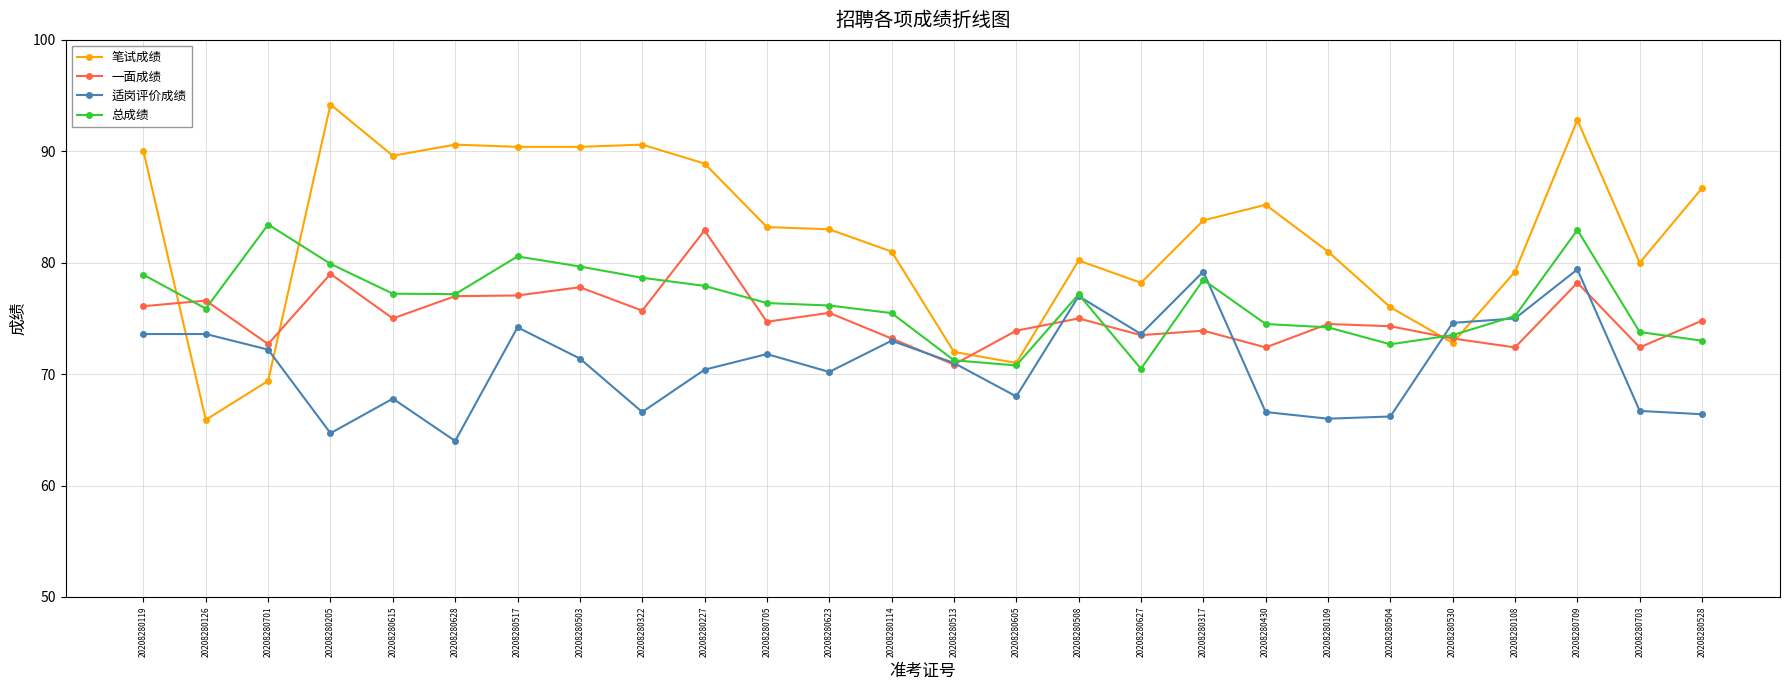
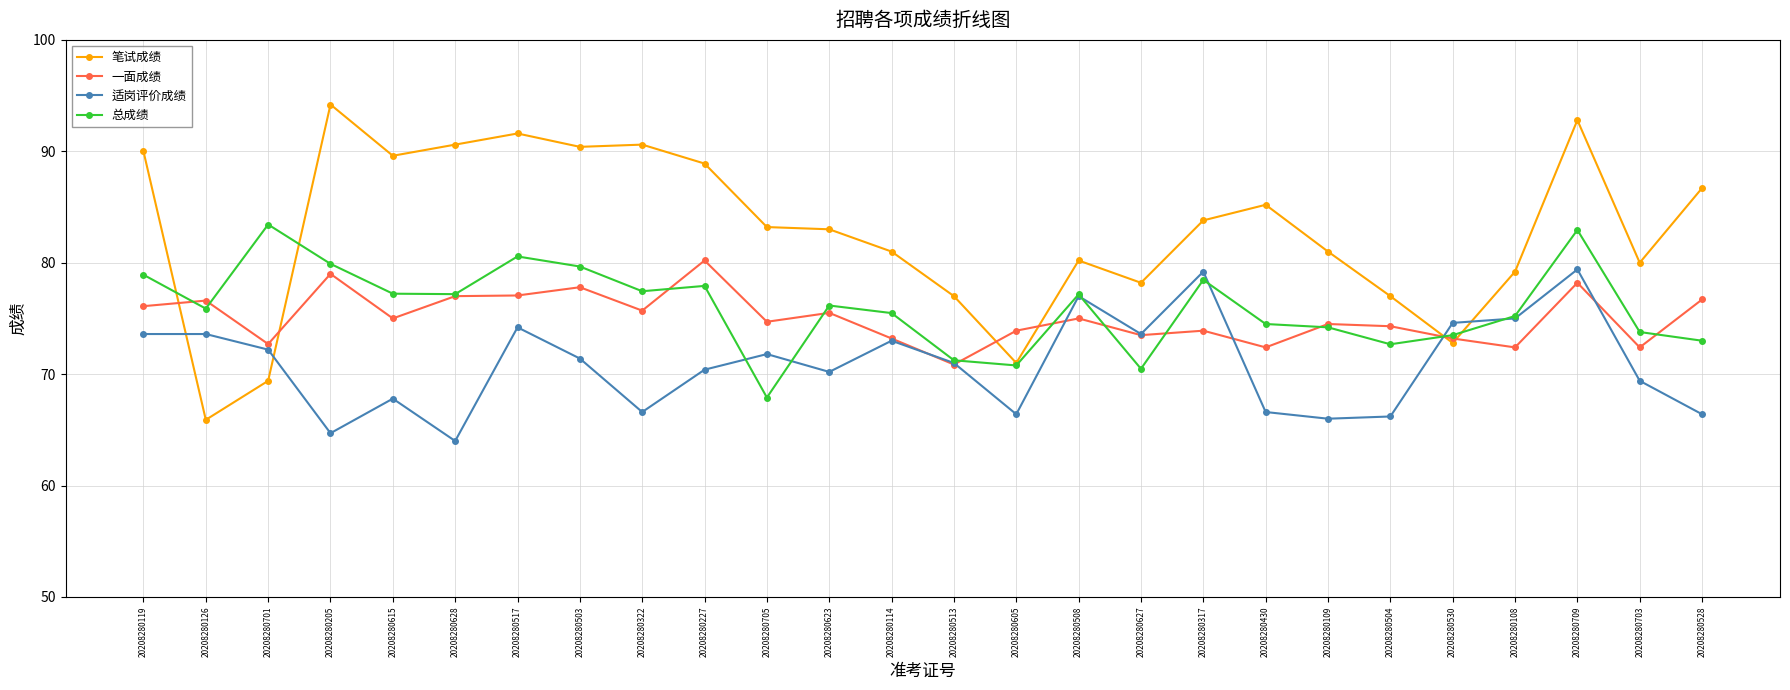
  {
    "笔试成绩": {
      "20208280119": 90.0,
      "20208280126": 65.9,
      "20208280701": 69.4,
      "20208280205": 94.2,
      "20208280615": 89.6,
      "20208280628": 90.6,
-     "20208280517": 90.4,
+     "20208280517": 91.6,
      "20208280503": 90.4,
      "20208280322": 90.6,
      "20208280227": 88.9,
      "20208280705": 83.2,
      "20208280623": 83.0,
      "20208280114": 81.0,
-     "20208280513": 72,
+     "20208280513": 77,
      "20208280508": 80.2,
      "20208280627": 78.2,
      "20208280317": 83.8,
      "20208280430": 85.2,
      "20208280109": 81.0,
-     "20208280504": 76,
+     "20208280504": 77,
      "20208280530": 72.8,
      "20208280108": 79.2,
      "20208280709": 92.8,
      "20208280703": 80.0,
      "20208280528": 86.7
    },
    "一面成绩": {
      "20208280119": 76.1,
      "20208280126": 76.6,
      "20208280701": 72.7,
      "20208280205": 79.0,
      "20208280615": 75.0,
      "20208280517": 77.1,
      "20208280503": 77.8,
      "20208280322": 75.7,
-     "20208280227": 82.9,
+     "20208280227": 80.2,
      "20208280705": 74.7,
      "20208280623": 75.5,
      "20208280605": 73.9,
      "20208280508": 75.0,
      "20208280317": 73.9,
      "20208280430": 72.4,
      "20208280109": 74.5,
      "20208280504": 74.3,
      "20208280530": 73.2,
      "20208280108": 72.4,
      "20208280709": 78.2,
      "20208280703": 72.4,
-     "20208280528": 74.8
+     "20208280528": 76.7
    },
    "适岗评价成绩": {
      "20208280119": 73.6,
      "20208280126": 73.6,
      "20208280701": 72.2,
      "20208280205": 64.7,
      "20208280615": 67.8,
      "20208280628": 64.0,
      "20208280517": 74.2,
      "20208280503": 71.4,
      "20208280322": 66.6,
      "20208280227": 70.4,
      "20208280705": 71.8,
      "20208280623": 70.2,
-     "20208280605": 68.0,
+     "20208280605": 66.4,
      "20208280317": 79.2,
      "20208280430": 66.6,
      "20208280109": 66.0,
      "20208280504": 66.2,
      "20208280530": 74.6,
      "20208280709": 79.4,
-     "20208280703": 66.7,
+     "20208280703": 69.4,
      "20208280528": 66.4
    },
    "总成绩": {
      "20208280119": 78.9,
      "20208280126": 75.9,
      "20208280701": 83.4,
      "20208280205": 79.9,
      "20208280615": 77.2,
      "20208280517": 80.6,
      "20208280503": 79.7,
-     "20208280322": 78.7,
+     "20208280322": 77.4,
      "20208280227": 77.9,
-     "20208280705": 76.4,
+     "20208280705": 67.9,
      "20208280623": 76.2,
      "20208280114": 75.5,
      "20208280513": 71.2,
      "20208280627": 70.5,
      "20208280317": 78.5,
      "20208280430": 74.5,
      "20208280109": 74.2,
      "20208280504": 72.7,
      "20208280530": 73.5,
      "20208280709": 82.9,
      "20208280703": 73.8,
      "20208280528": 73.0
    }
  }
